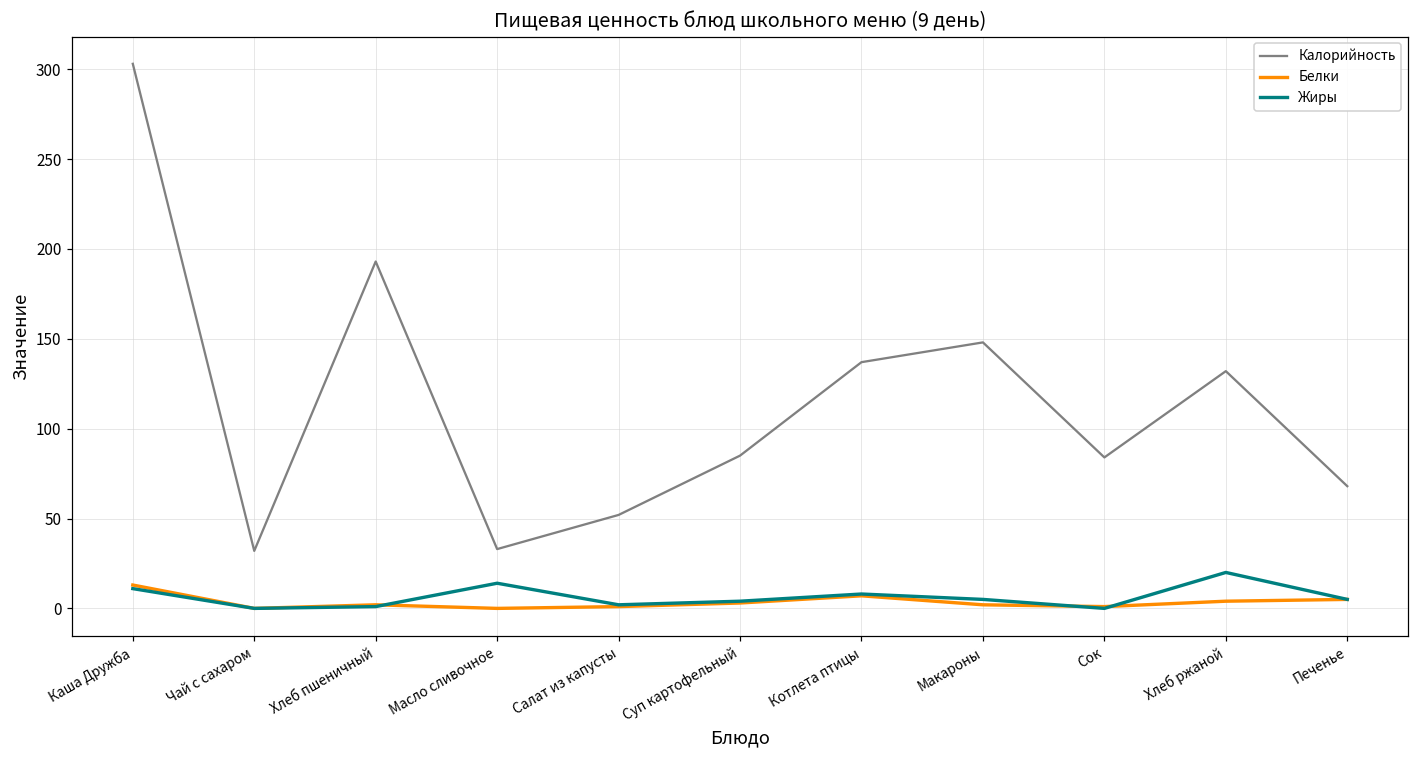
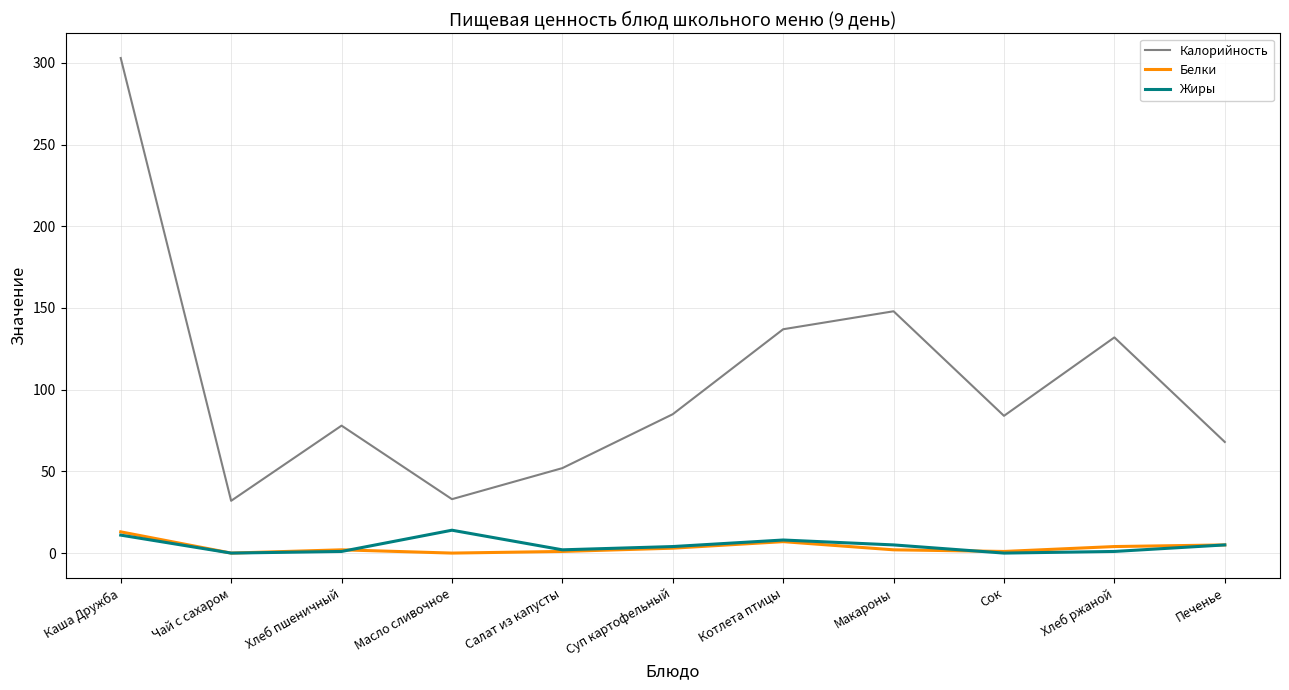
  {
    "Калорийность": {
      "Каша Дружба": 303,
      "Чай с сахаром": 32,
-     "Хлеб пшеничный": 193,
+     "Хлеб пшеничный": 78,
      "Масло сливочное": 33,
      "Салат из капусты": 52,
      "Суп картофельный": 85,
      "Котлета птицы": 137,
      "Макароны": 148,
      "Сок": 84,
      "Хлеб ржаной": 132,
      "Печенье": 68
    },
    "Белки": {
      "Каша Дружба": 13,
      "Масло сливочное": 0,
      "Макароны": 2,
      "Хлеб ржаной": 4
    },
    "Жиры": {
      "Каша Дружба": 11,
      "Масло сливочное": 14,
      "Макароны": 5,
-     "Хлеб ржаной": 20
+     "Хлеб ржаной": 1
    }
  }
